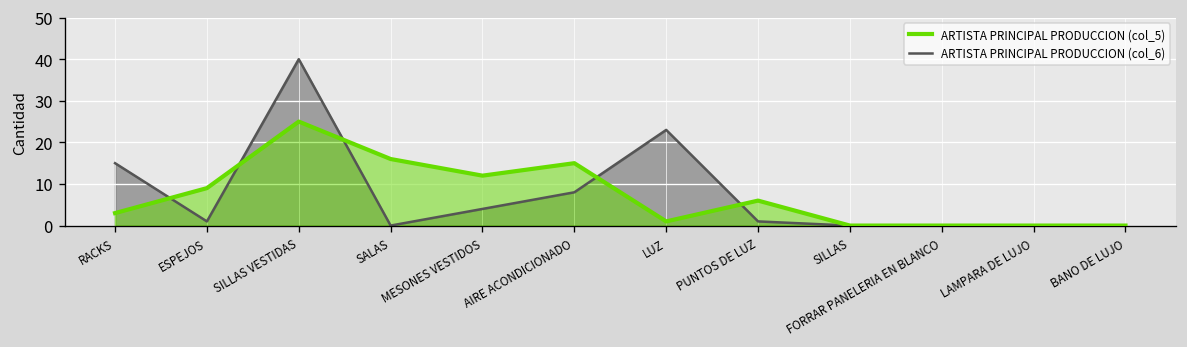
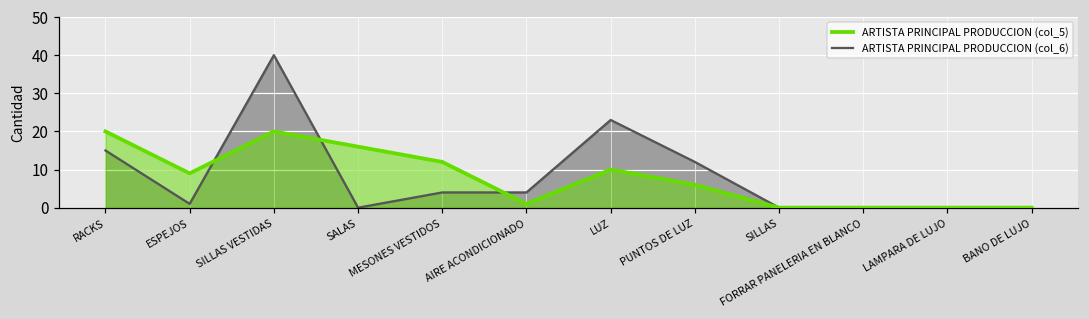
  {
    "ARTISTA PRINCIPAL PRODUCCION (col_5)": {
-     "RACKS": 3,
+     "RACKS": 20,
      "ESPEJOS": 9,
-     "SILLAS VESTIDAS": 25,
+     "SILLAS VESTIDAS": 20,
      "SALAS": 16,
      "MESONES VESTIDOS": 12,
-     "AIRE ACONDICIONADO": 15,
-     "LUZ": 1,
+     "AIRE ACONDICIONADO": 1,
+     "LUZ": 10,
      "PUNTOS DE LUZ": 6
    },
    "ARTISTA PRINCIPAL PRODUCCION (col_6)": {
      "RACKS": 15,
      "ESPEJOS": 1,
      "SILLAS VESTIDAS": 40,
      "SALAS": 0,
      "MESONES VESTIDOS": 4,
-     "AIRE ACONDICIONADO": 8,
+     "AIRE ACONDICIONADO": 4,
      "LUZ": 23,
-     "PUNTOS DE LUZ": 1
+     "PUNTOS DE LUZ": 12
    }
  }
